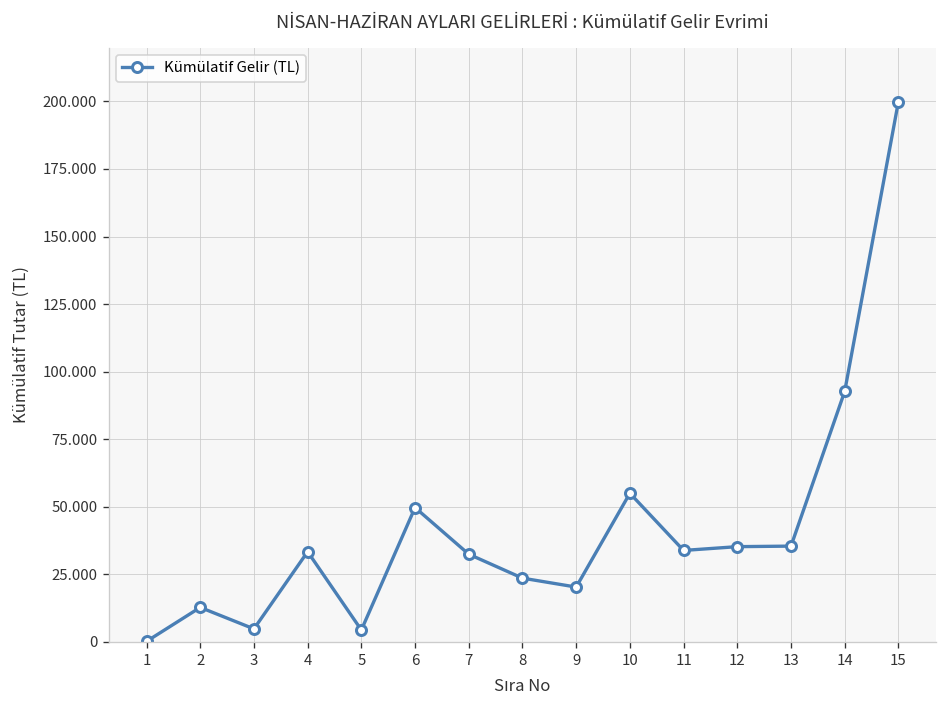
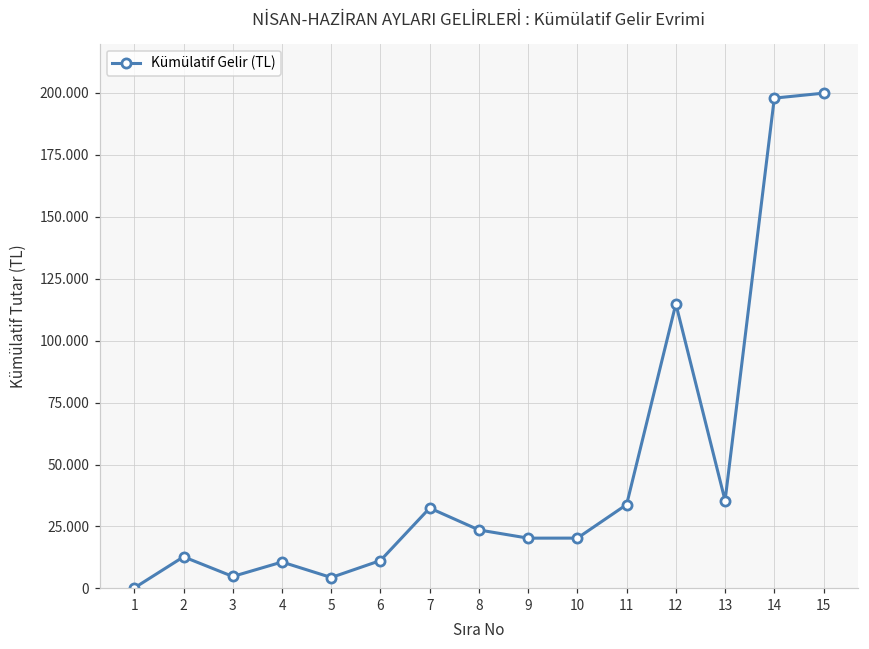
  {
    "1": 0,
    "2": 13,
    "3": 5,
-   "4": 33,
+   "4": 11,
    "5": 4,
-   "6": 50,
+   "6": 11,
    "7": 32,
    "8": 24,
    "9": 20,
-   "10": 55,
+   "10": 20,
    "11": 34,
-   "12": 35,
+   "12": 115,
    "13": 35,
-   "14": 93,
+   "14": 198,
    "15": 200
  }
